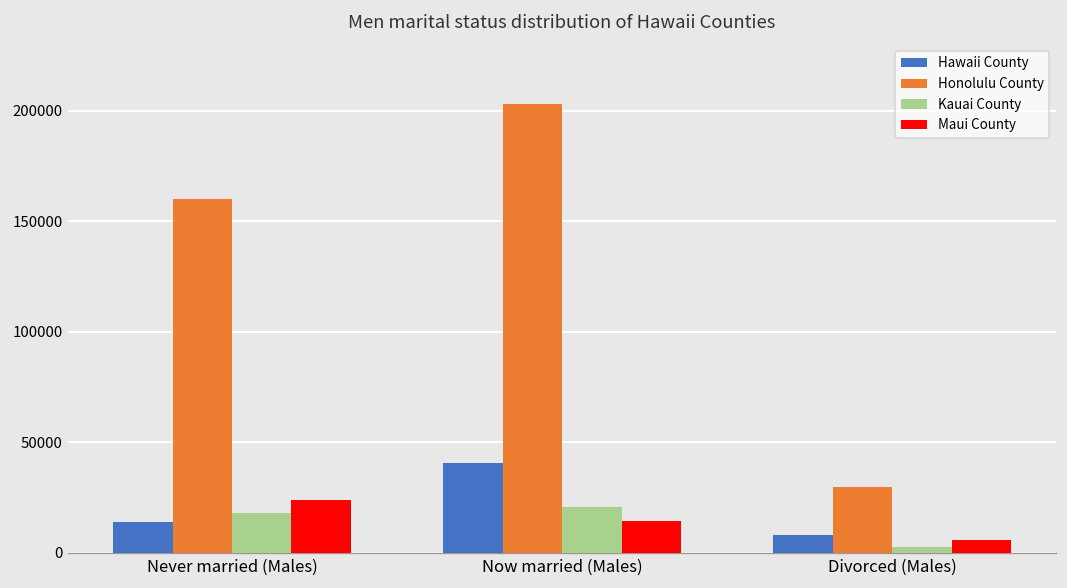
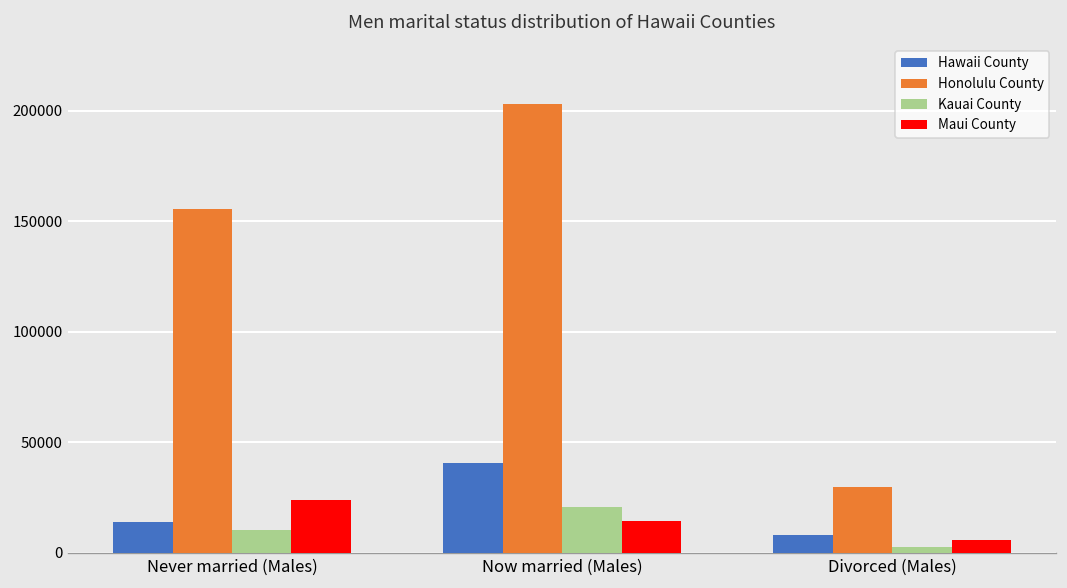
  {
    "Hawaii County": {
      "Never married (Males)": 14000,
      "Now married (Males)": 40000,
      "Divorced (Males)": 8000
    },
    "Honolulu County": {
-     "Never married (Males)": 160000,
+     "Never married (Males)": 156000,
      "Now married (Males)": 203000,
      "Divorced (Males)": 30000
    },
    "Kauai County": {
-     "Never married (Males)": 18000,
+     "Never married (Males)": 10000,
      "Now married (Males)": 21000,
      "Divorced (Males)": 3000
    },
    "Maui County": {
      "Never married (Males)": 24000,
      "Now married (Males)": 15000,
      "Divorced (Males)": 6000
    }
  }
